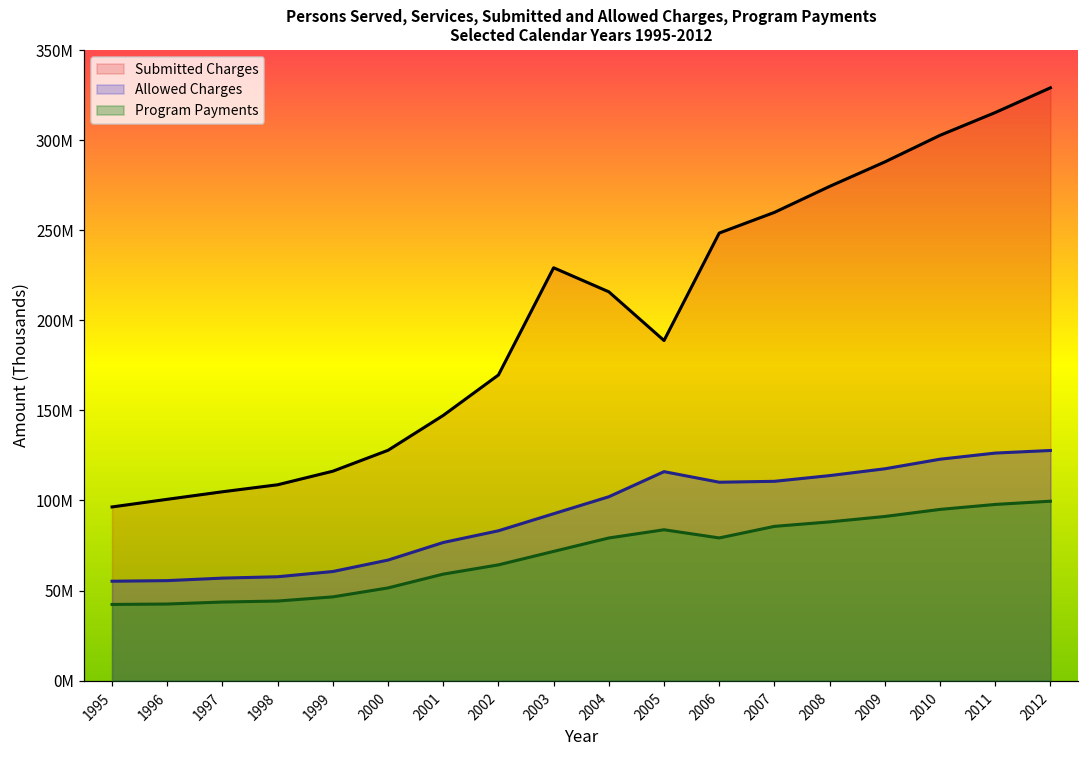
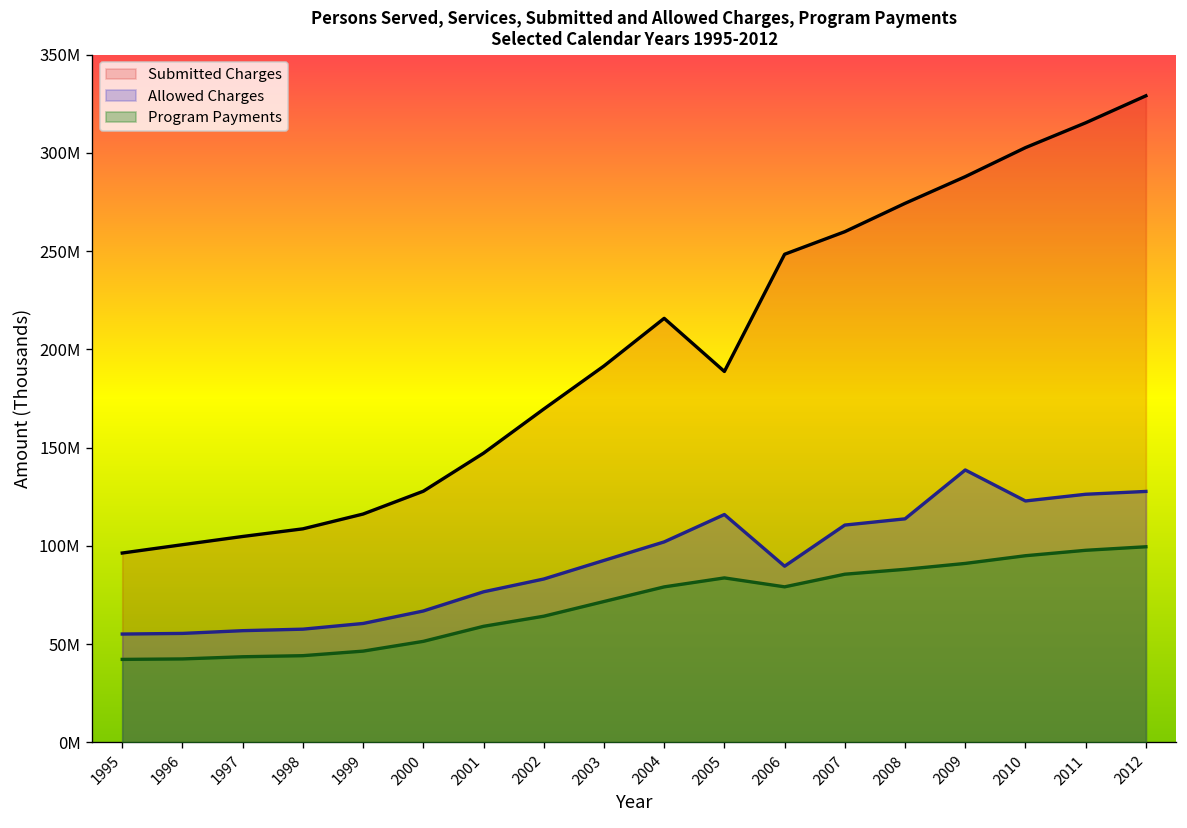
  {
    "Submitted Charges": {
      "1995": 96000000,
      "1996": 101000000,
      "1997": 105000000,
      "1998": 109000000,
      "1999": 116000000,
      "2000": 128000000,
      "2001": 147000000,
      "2002": 170000000,
-     "2003": 229000000,
+     "2003": 192000000,
      "2004": 216000000,
      "2005": 189000000,
      "2006": 248000000,
      "2007": 260000000,
      "2008": 274000000,
      "2009": 288000000,
      "2010": 303000000,
      "2011": 315000000,
      "2012": 329000000
    },
    "Allowed Charges": {
      "1995": 55000000,
      "1996": 56000000,
      "1997": 57000000,
      "1998": 58000000,
      "1999": 61000000,
      "2000": 67000000,
      "2001": 77000000,
      "2002": 83000000,
      "2003": 93000000,
      "2004": 102000000,
      "2005": 116000000,
-     "2006": 110000000,
+     "2006": 90000000,
      "2007": 111000000,
      "2008": 114000000,
-     "2009": 118000000,
+     "2009": 139000000,
      "2010": 123000000,
      "2011": 126000000,
      "2012": 128000000
    },
    "Program Payments": {
      "1995": 42000000,
      "1996": 43000000,
      "1997": 44000000,
      "1998": 44000000,
      "1999": 46000000,
      "2000": 51000000,
      "2001": 59000000,
      "2002": 64000000,
      "2003": 72000000,
      "2004": 79000000,
      "2005": 84000000,
      "2006": 79000000,
      "2007": 86000000,
      "2008": 88000000,
      "2009": 91000000,
      "2010": 95000000,
      "2011": 98000000,
      "2012": 100000000
    }
  }
